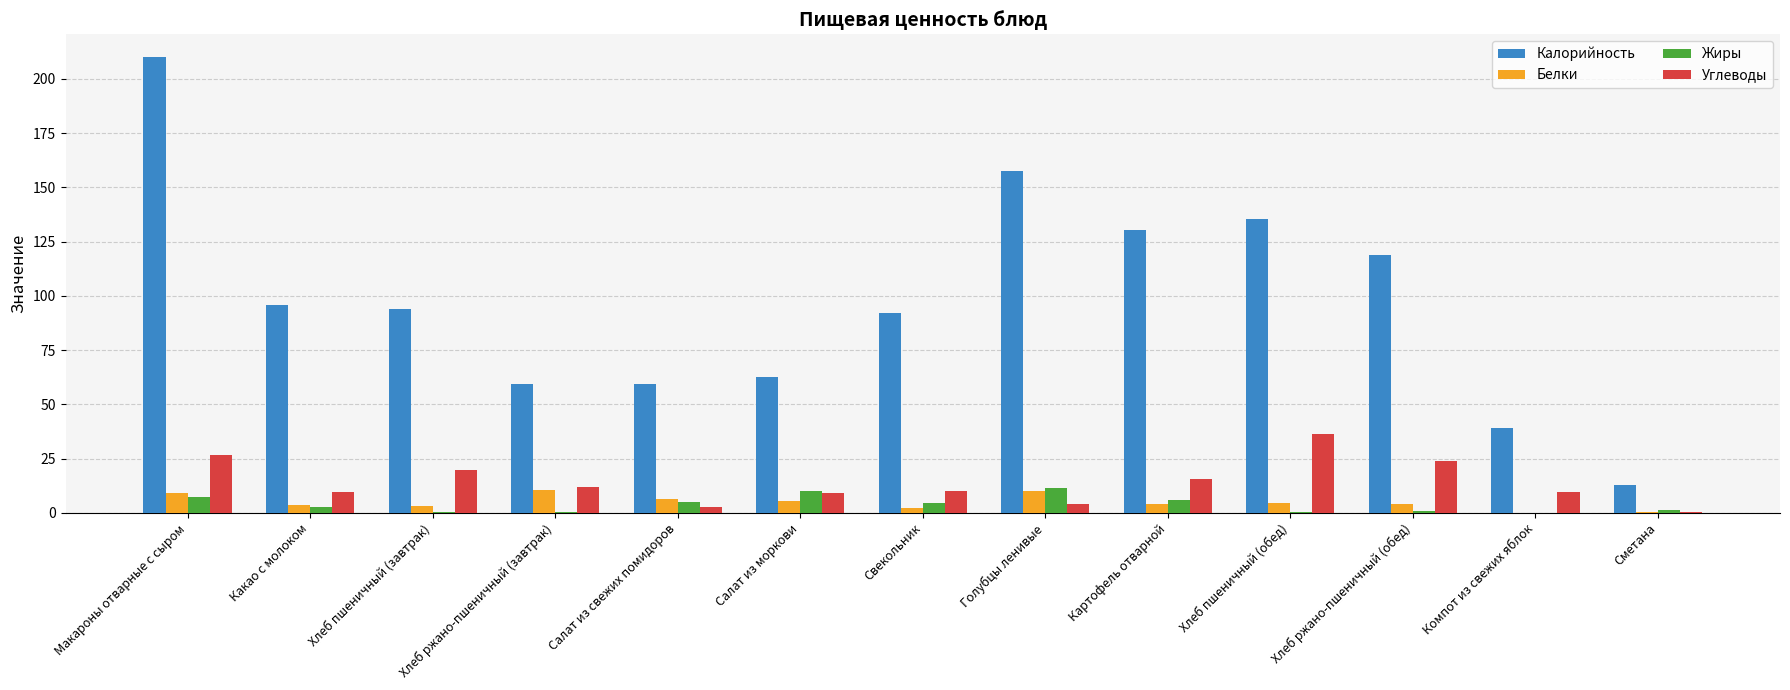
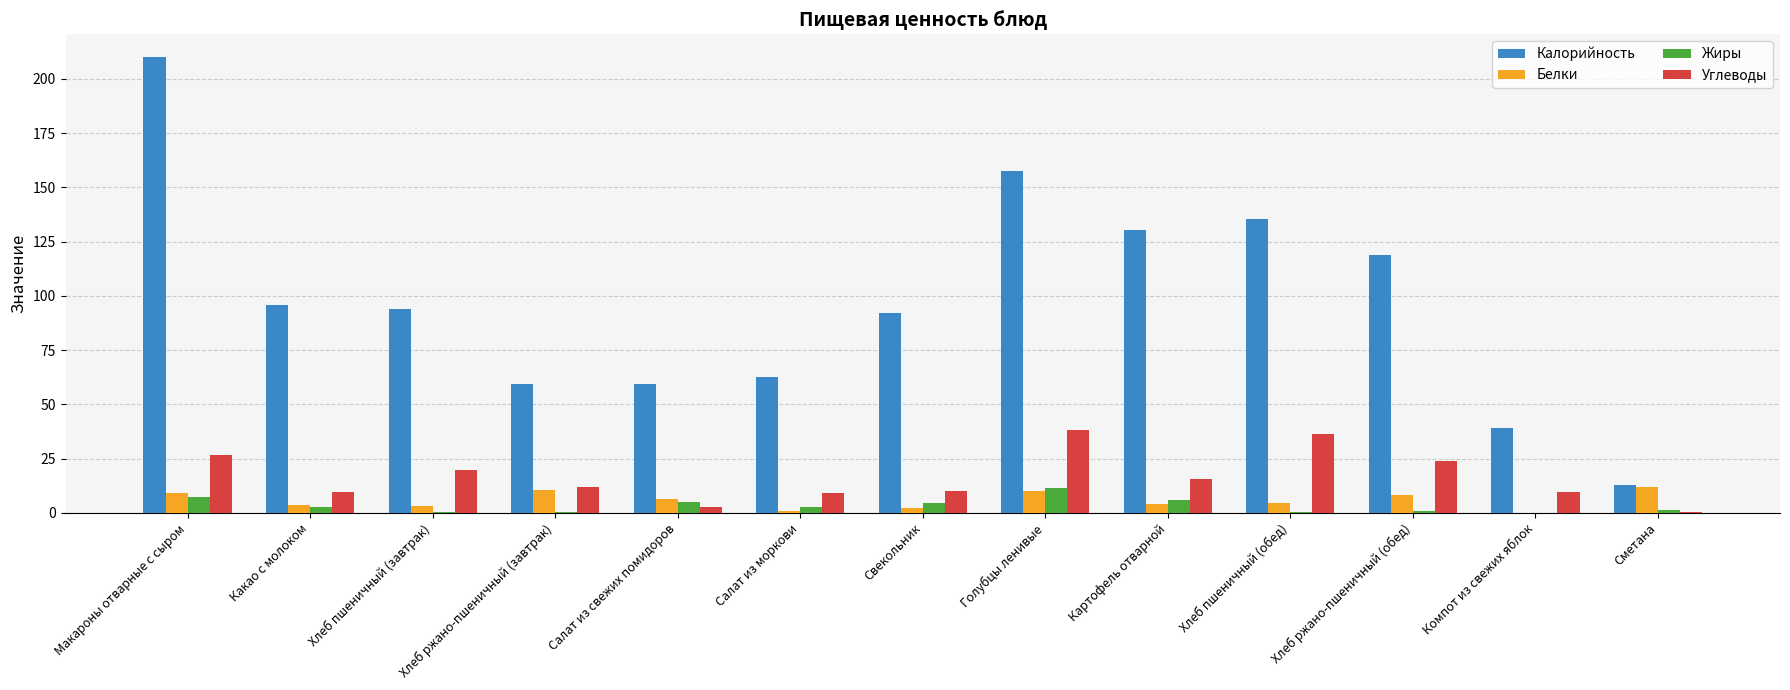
  {
    "Калорийность": {
      "Макароны отварные с сыром": 210,
      "Какао с молоком": 96,
      "Хлеб пшеничный (завтрак)": 94,
      "Хлеб ржано-пшеничный (завтрак)": 59,
      "Салат из свежих помидоров": 59,
      "Салат из моркови": 63,
      "Свекольник": 92,
      "Голубцы ленивые": 157,
      "Картофель отварной": 131,
      "Хлеб пшеничный (обед)": 135,
      "Хлеб ржано-пшеничный (обед)": 119,
      "Компот из свежих яблок": 39,
      "Сметана": 13
    },
    "Белки": {
      "Макароны отварные с сыром": 9,
      "Какао с молоком": 4,
      "Хлеб пшеничный (завтрак)": 3,
      "Хлеб ржано-пшеничный (завтрак)": 11,
      "Салат из свежих помидоров": 6,
-     "Салат из моркови": 5,
+     "Салат из моркови": 1,
      "Свекольник": 2,
      "Голубцы ленивые": 10,
      "Картофель отварной": 4,
      "Хлеб пшеничный (обед)": 5,
-     "Хлеб ржано-пшеничный (обед)": 4,
-     "Сметана": 0
+     "Хлеб ржано-пшеничный (обед)": 8,
+     "Сметана": 12
    },
    "Жиры": {
      "Макароны отварные с сыром": 8,
      "Какао с молоком": 3,
      "Салат из свежих помидоров": 5,
-     "Салат из моркови": 10,
+     "Салат из моркови": 3,
      "Свекольник": 5,
      "Голубцы ленивые": 11,
      "Картофель отварной": 6,
      "Сметана": 1
    },
    "Углеводы": {
      "Макароны отварные с сыром": 27,
      "Какао с молоком": 10,
      "Хлеб пшеничный (завтрак)": 20,
      "Хлеб ржано-пшеничный (завтрак)": 12,
      "Салат из свежих помидоров": 3,
      "Салат из моркови": 9,
      "Свекольник": 10,
-     "Голубцы ленивые": 4,
+     "Голубцы ленивые": 38,
      "Картофель отварной": 16,
      "Хлеб пшеничный (обед)": 36,
      "Хлеб ржано-пшеничный (обед)": 24,
      "Компот из свежих яблок": 10
    }
  }
